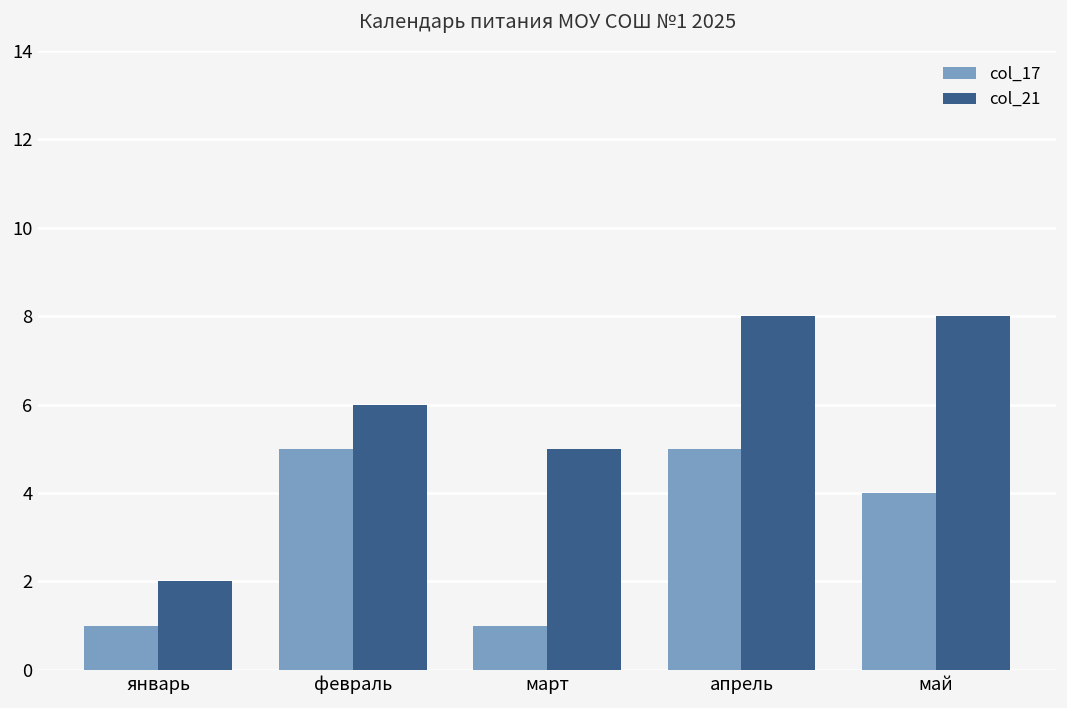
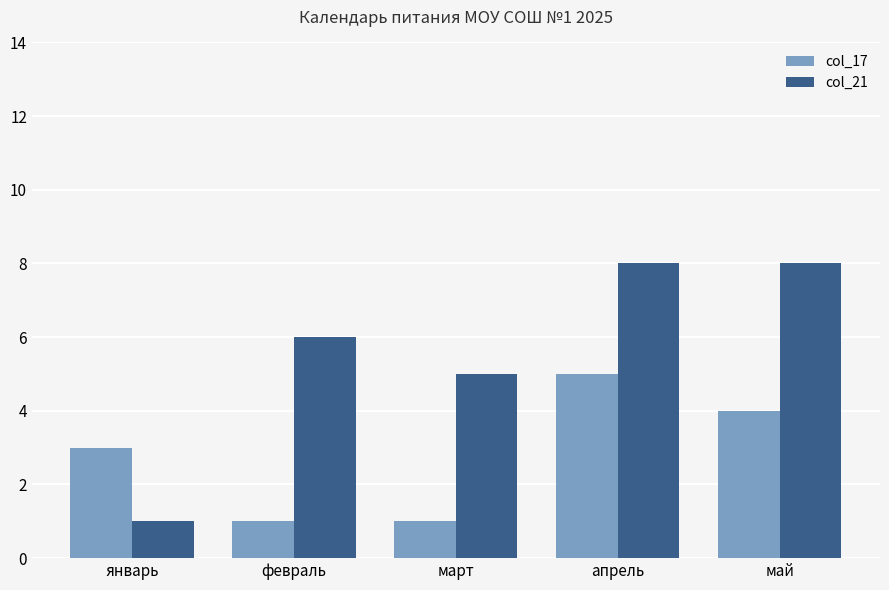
  {
    "col_17": {
-     "январь": 1,
-     "февраль": 5,
+     "январь": 3,
+     "февраль": 1,
      "март": 1,
      "апрель": 5,
      "май": 4
    },
    "col_21": {
-     "январь": 2,
+     "январь": 1,
      "февраль": 6,
      "март": 5,
      "апрель": 8,
      "май": 8
    }
  }
